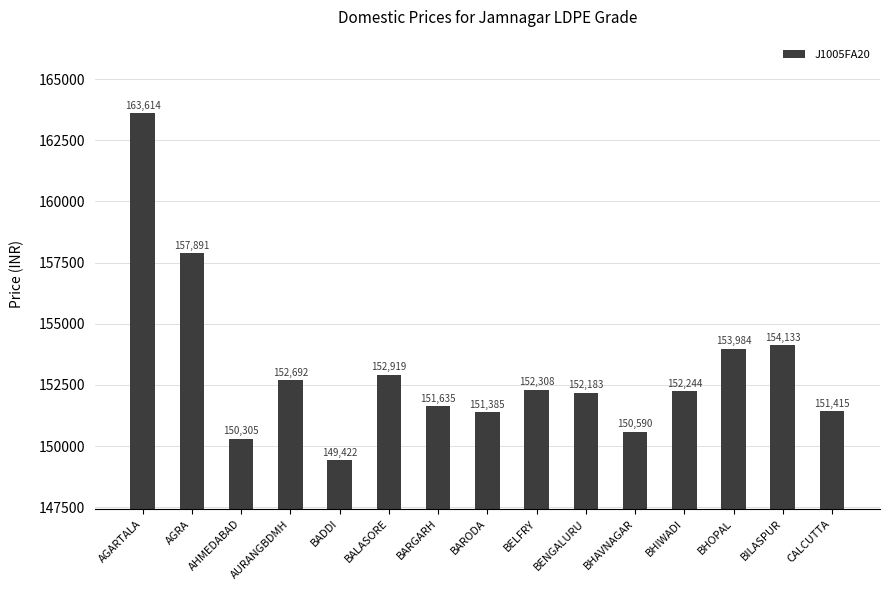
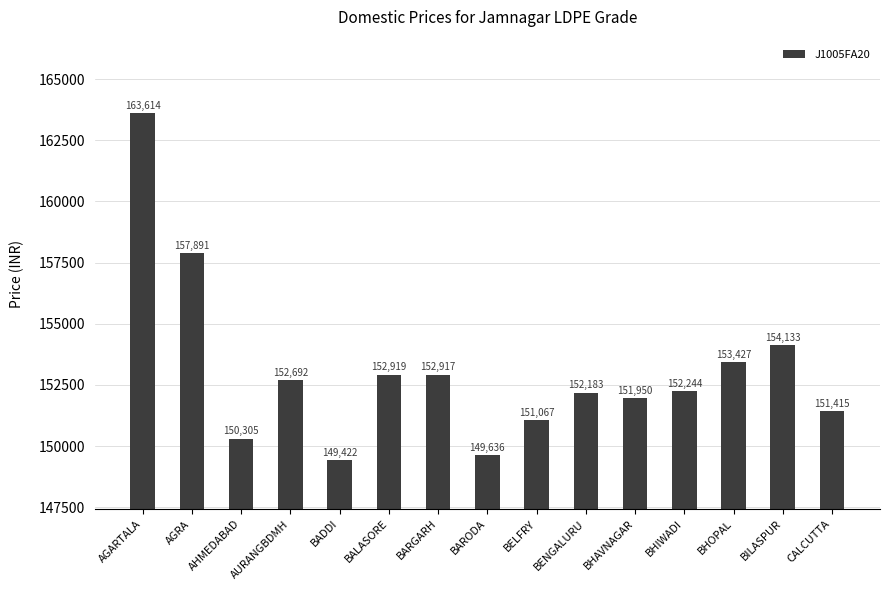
  {
    "AGARTALA": "163,614",
    "AGRA": "157,891",
    "AHMEDABAD": "150,305",
    "AURANGBDMH": "152,692",
    "BADDI": "149,422",
    "BALASORE": "152,919",
-   "BARGARH": "151,635",
-   "BARODA": "151,385",
-   "BELFRY": "152,308",
+   "BARGARH": "152,917",
+   "BARODA": "149,636",
+   "BELFRY": "151,067",
    "BENGALURU": "152,183",
-   "BHAVNAGAR": "150,590",
+   "BHAVNAGAR": "151,950",
    "BHIWADI": "152,244",
-   "BHOPAL": "153,984",
+   "BHOPAL": "153,427",
    "BILASPUR": "154,133",
    "CALCUTTA": "151,415"
  }
